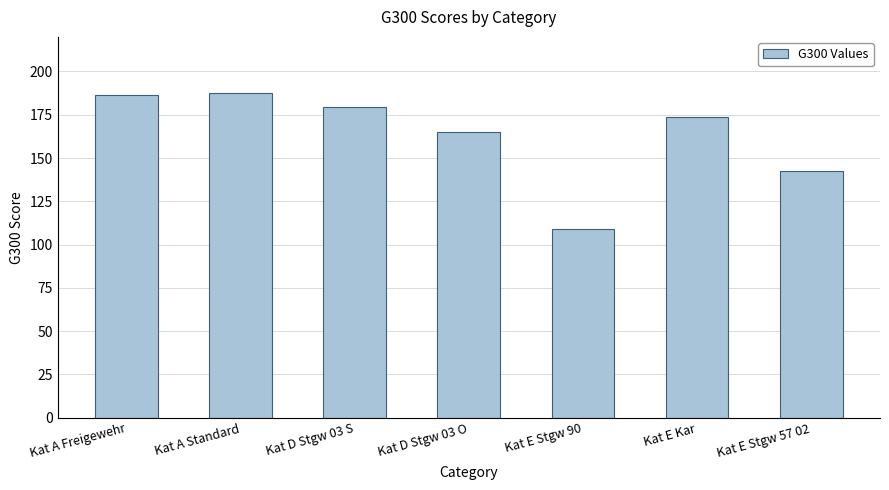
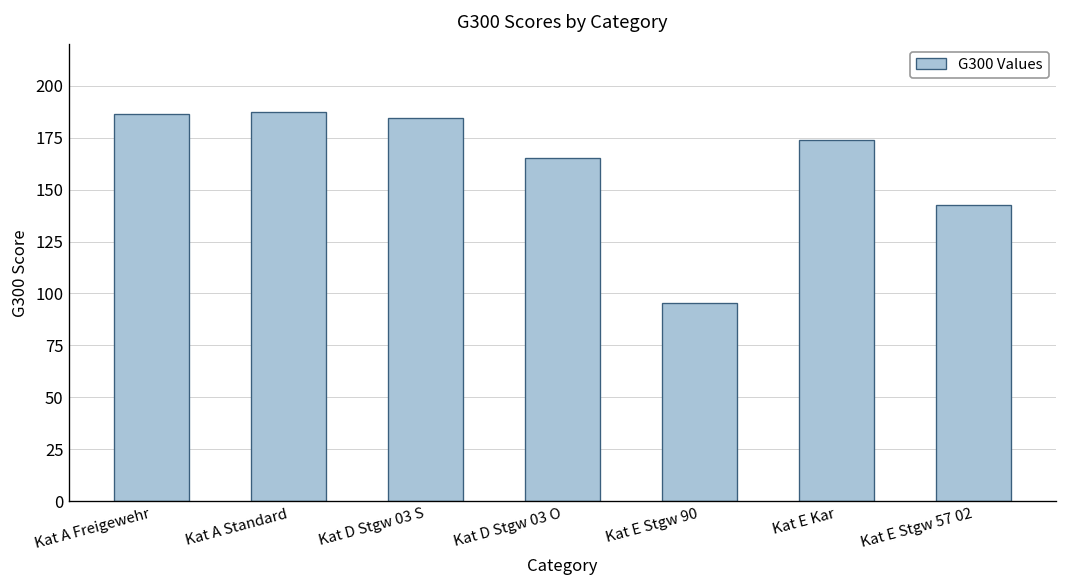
  {
    "Kat A Freigewehr": 187,
    "Kat A Standard": 188,
-   "Kat D Stgw 03 S": 180,
+   "Kat D Stgw 03 S": 185,
    "Kat D Stgw 03 O": 165,
-   "Kat E Stgw 90": 109,
+   "Kat E Stgw 90": 95,
    "Kat E Kar": 174,
    "Kat E Stgw 57 02": 143
  }
